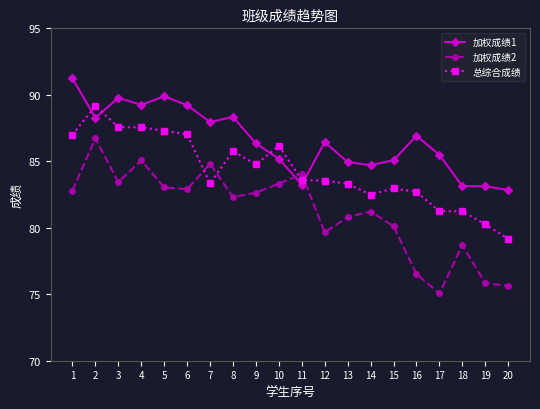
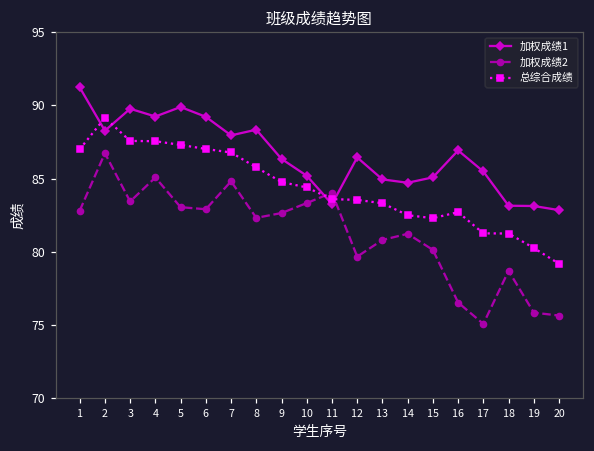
  {
    "总综合成绩": {
      "1": 87.0,
      "2": 89.2,
      "3": 87.6,
      "4": 87.6,
      "5": 87.3,
      "6": 87.0,
-     "7": 83.3,
+     "7": 86.8,
      "8": 85.8,
      "9": 84.8,
-     "10": 86.2,
+     "10": 84.4,
      "11": 83.6,
      "12": 83.5,
      "13": 83.3,
      "14": 82.5,
-     "15": 83.0,
+     "15": 82.3,
      "16": 82.7,
      "17": 81.3,
      "18": 81.2,
      "19": 80.3,
      "20": 79.2
    }
  }
